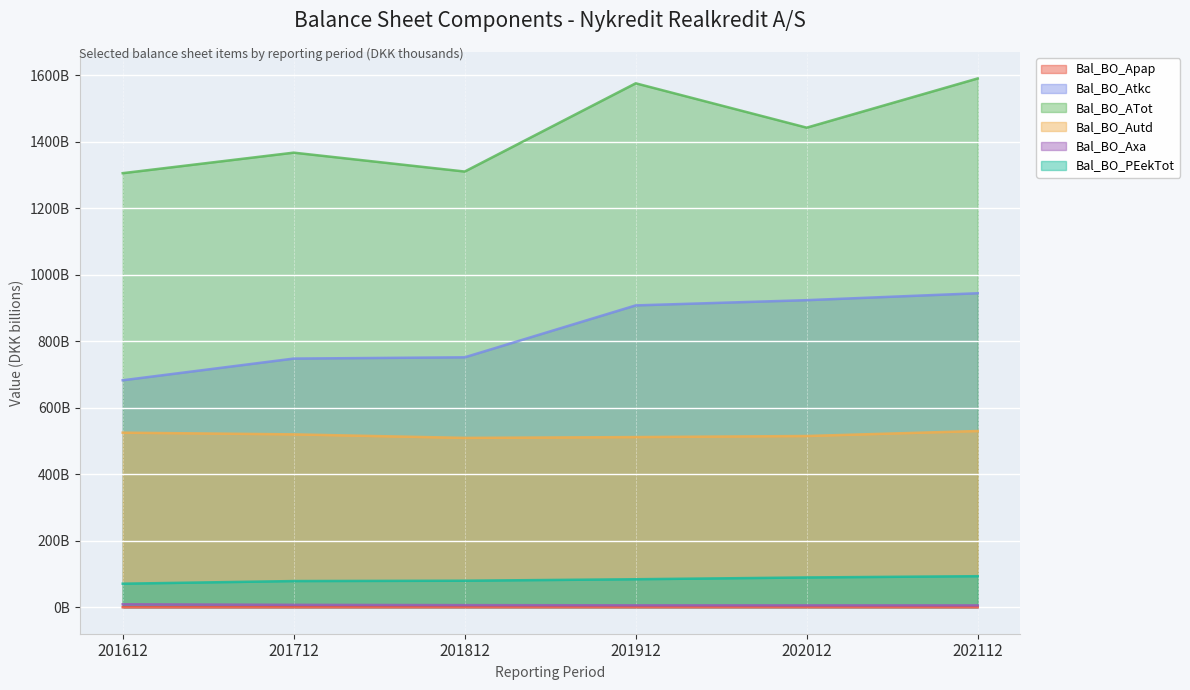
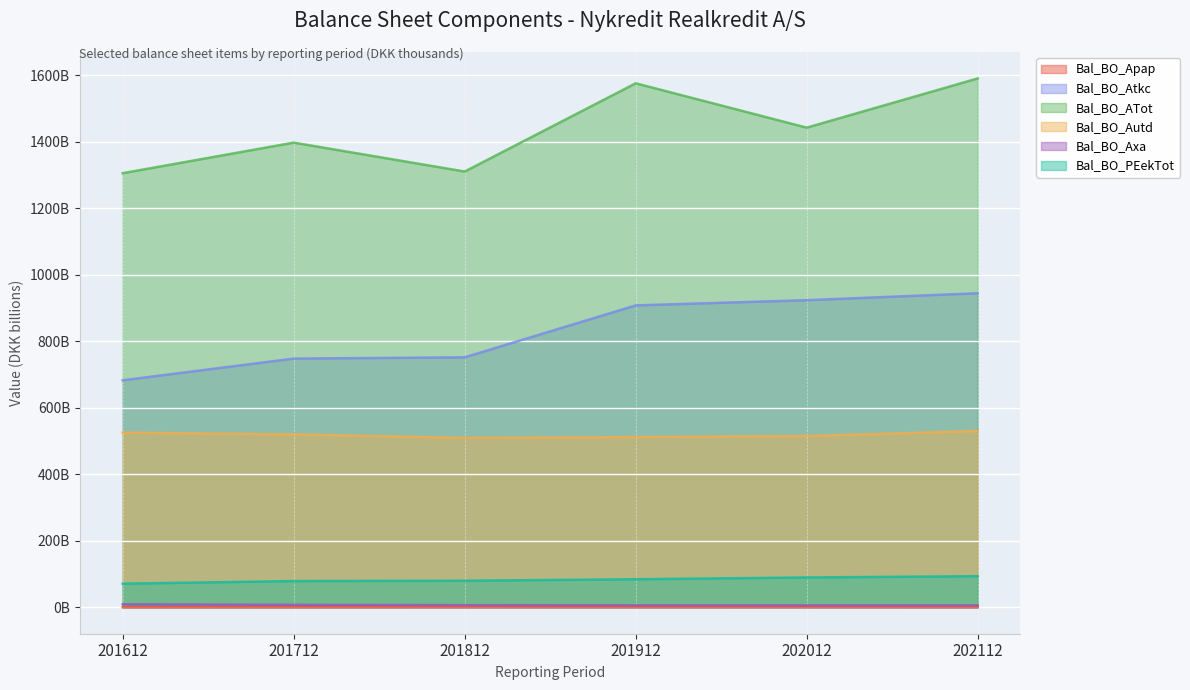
  {
    "Bal_BO_Apap": {
      "201612": 0
    },
    "Bal_BO_ATot": {
      "201612": 1310000000000,
-     "201712": 1370000000000,
+     "201712": 1400000000000,
      "201812": 1310000000000,
      "201912": 1580000000000,
      "202012": 1440000000000,
      "202112": 1590000000000
    },
    "Bal_BO_Autd": {
      "201612": 530000000000,
      "201712": 520000000000,
      "201812": 510000000000,
      "201912": 510000000000,
      "202012": 520000000000,
      "202112": 530000000000
    },
    "Bal_BO_PEekTot": {
      "201612": 70000000000,
      "201712": 80000000000,
      "201812": 80000000000,
      "201912": 80000000000,
      "202012": 90000000000,
      "202112": 90000000000
    }
  }
